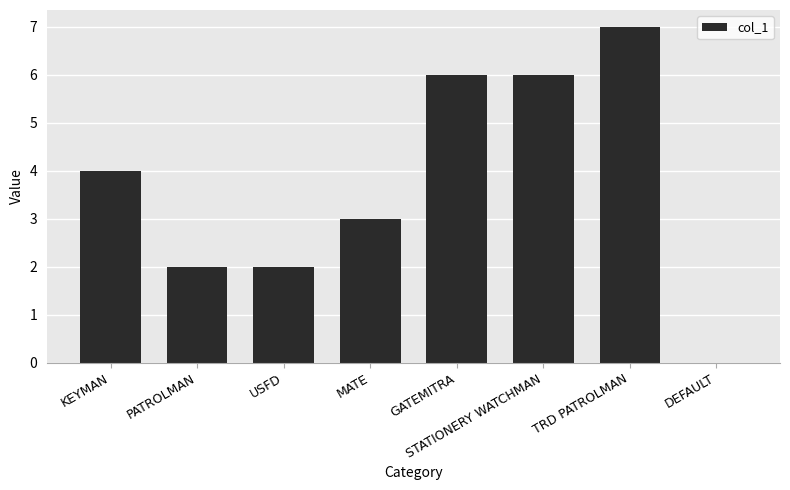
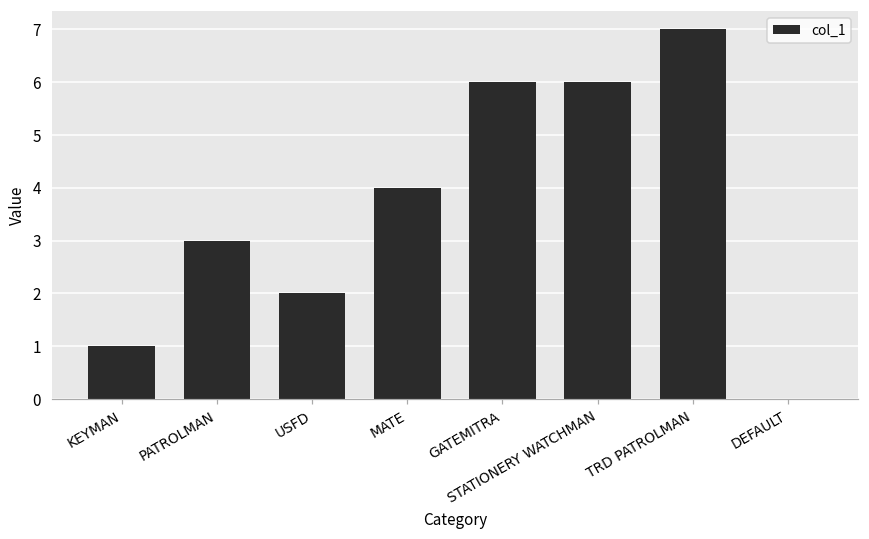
  {
-   "KEYMAN": 4,
-   "PATROLMAN": 2,
+   "KEYMAN": 1,
+   "PATROLMAN": 3,
    "USFD": 2,
-   "MATE": 3,
+   "MATE": 4,
    "GATEMITRA": 6,
    "STATIONERY WATCHMAN": 6,
    "TRD PATROLMAN": 7,
    "DEFAULT": 0
  }
